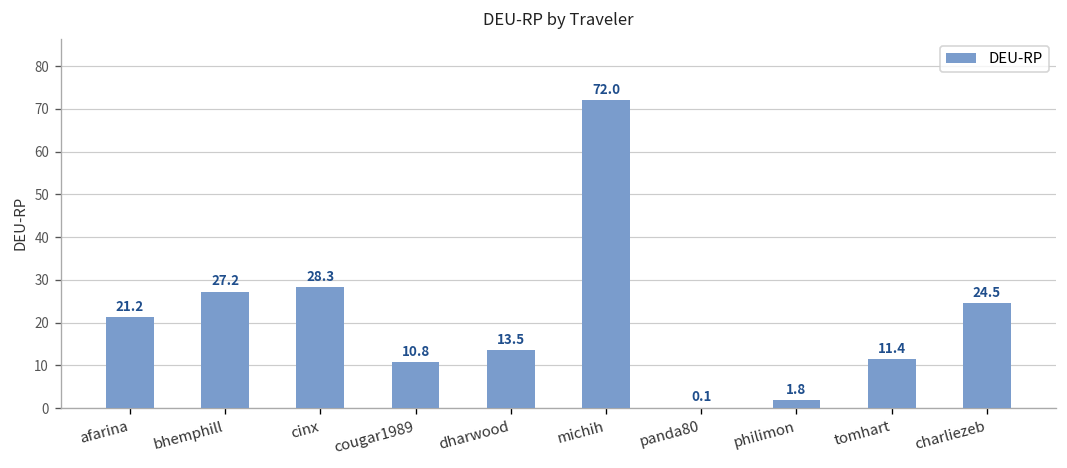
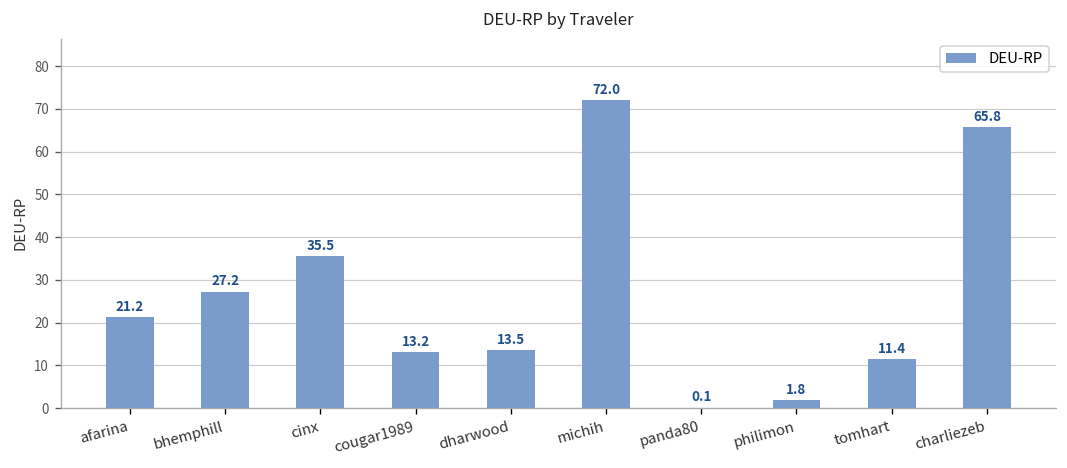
  {
    "afarina": 21.2,
    "bhemphill": 27.2,
-   "cinx": 28.3,
-   "cougar1989": 10.8,
+   "cinx": 35.5,
+   "cougar1989": 13.2,
    "dharwood": 13.5,
    "michih": 72.0,
    "panda80": 0.1,
    "philimon": 1.8,
    "tomhart": 11.4,
-   "charliezeb": 24.5
+   "charliezeb": 65.8
  }
